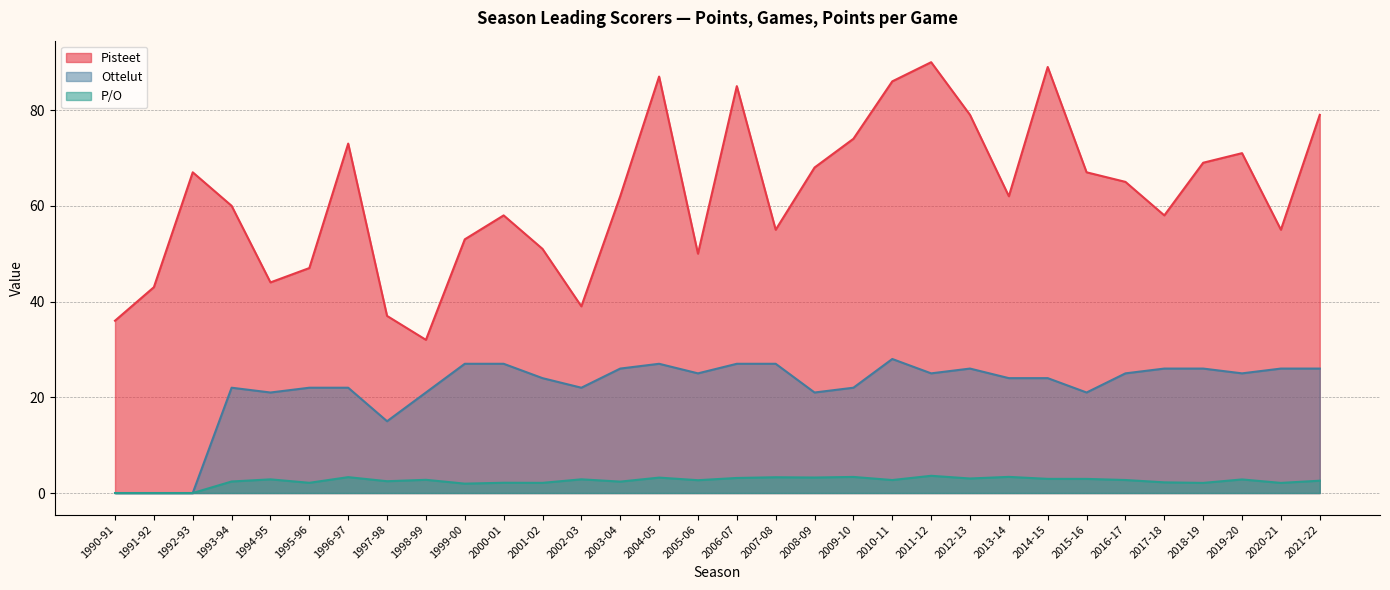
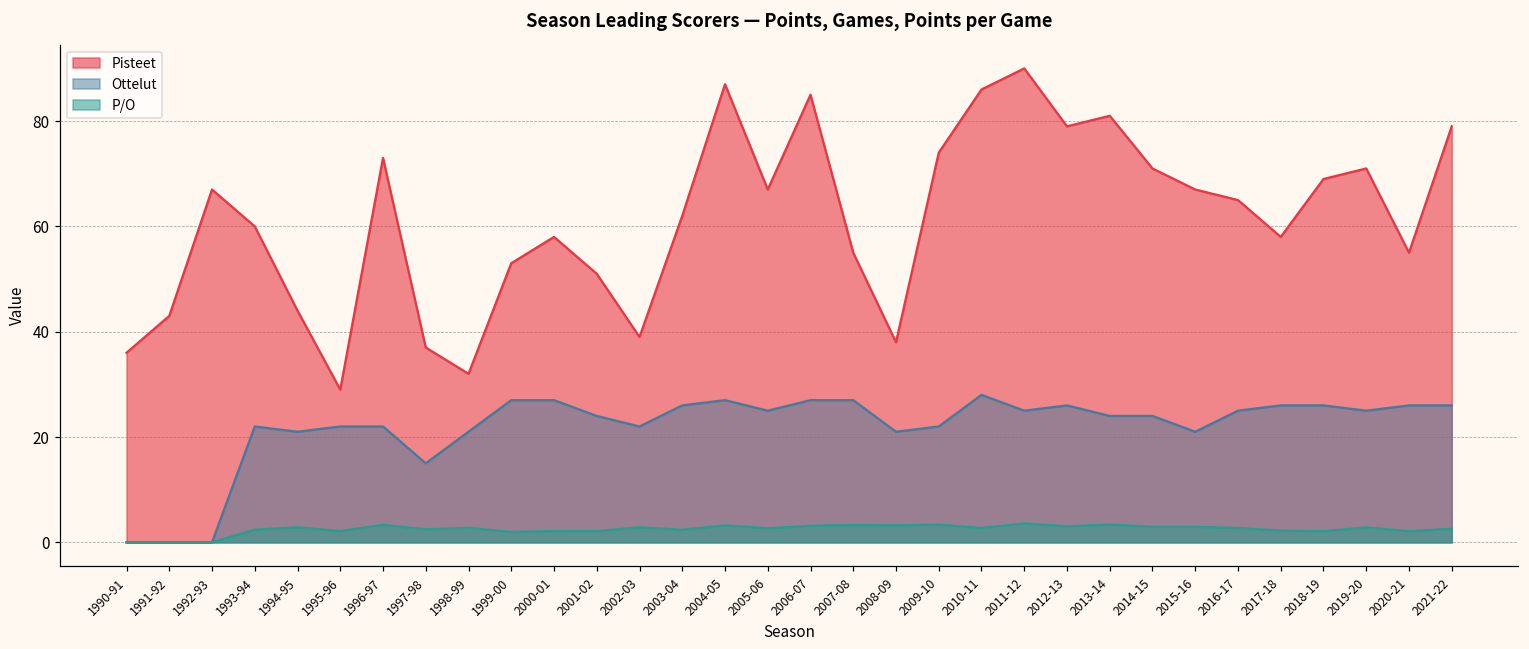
  {
    "Pisteet": {
      "1990-91": 36,
      "1991-92": 43,
      "1992-93": 67,
      "1993-94": 60,
      "1994-95": 44,
-     "1995-96": 47,
+     "1995-96": 29,
      "1996-97": 73,
      "1997-98": 37,
      "1998-99": 32,
      "1999-00": 53,
      "2000-01": 58,
      "2001-02": 51,
      "2002-03": 39,
      "2003-04": 62,
      "2004-05": 87,
-     "2005-06": 50,
+     "2005-06": 67,
      "2006-07": 85,
      "2007-08": 55,
-     "2008-09": 68,
+     "2008-09": 38,
      "2009-10": 74,
      "2010-11": 86,
      "2011-12": 90,
      "2012-13": 79,
-     "2013-14": 62,
-     "2014-15": 89,
+     "2013-14": 81,
+     "2014-15": 71,
      "2015-16": 67,
      "2016-17": 65,
      "2017-18": 58,
      "2018-19": 69,
      "2019-20": 71,
      "2020-21": 55,
      "2021-22": 79
    }
  }
